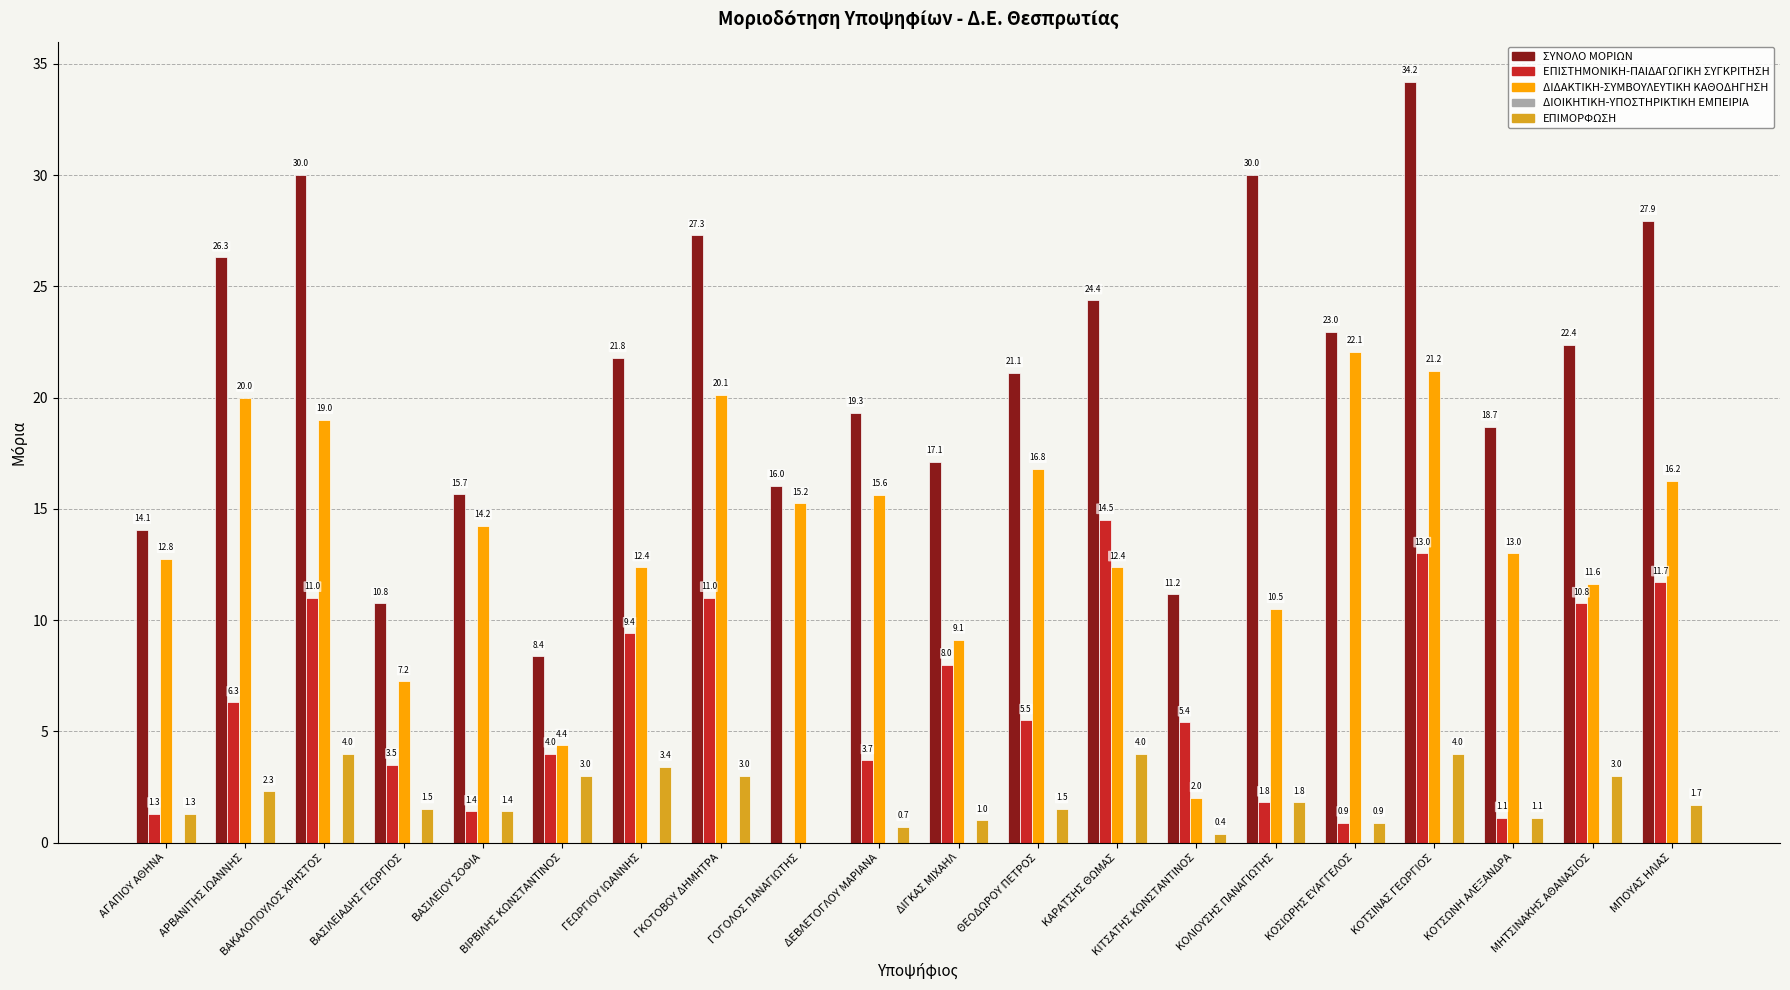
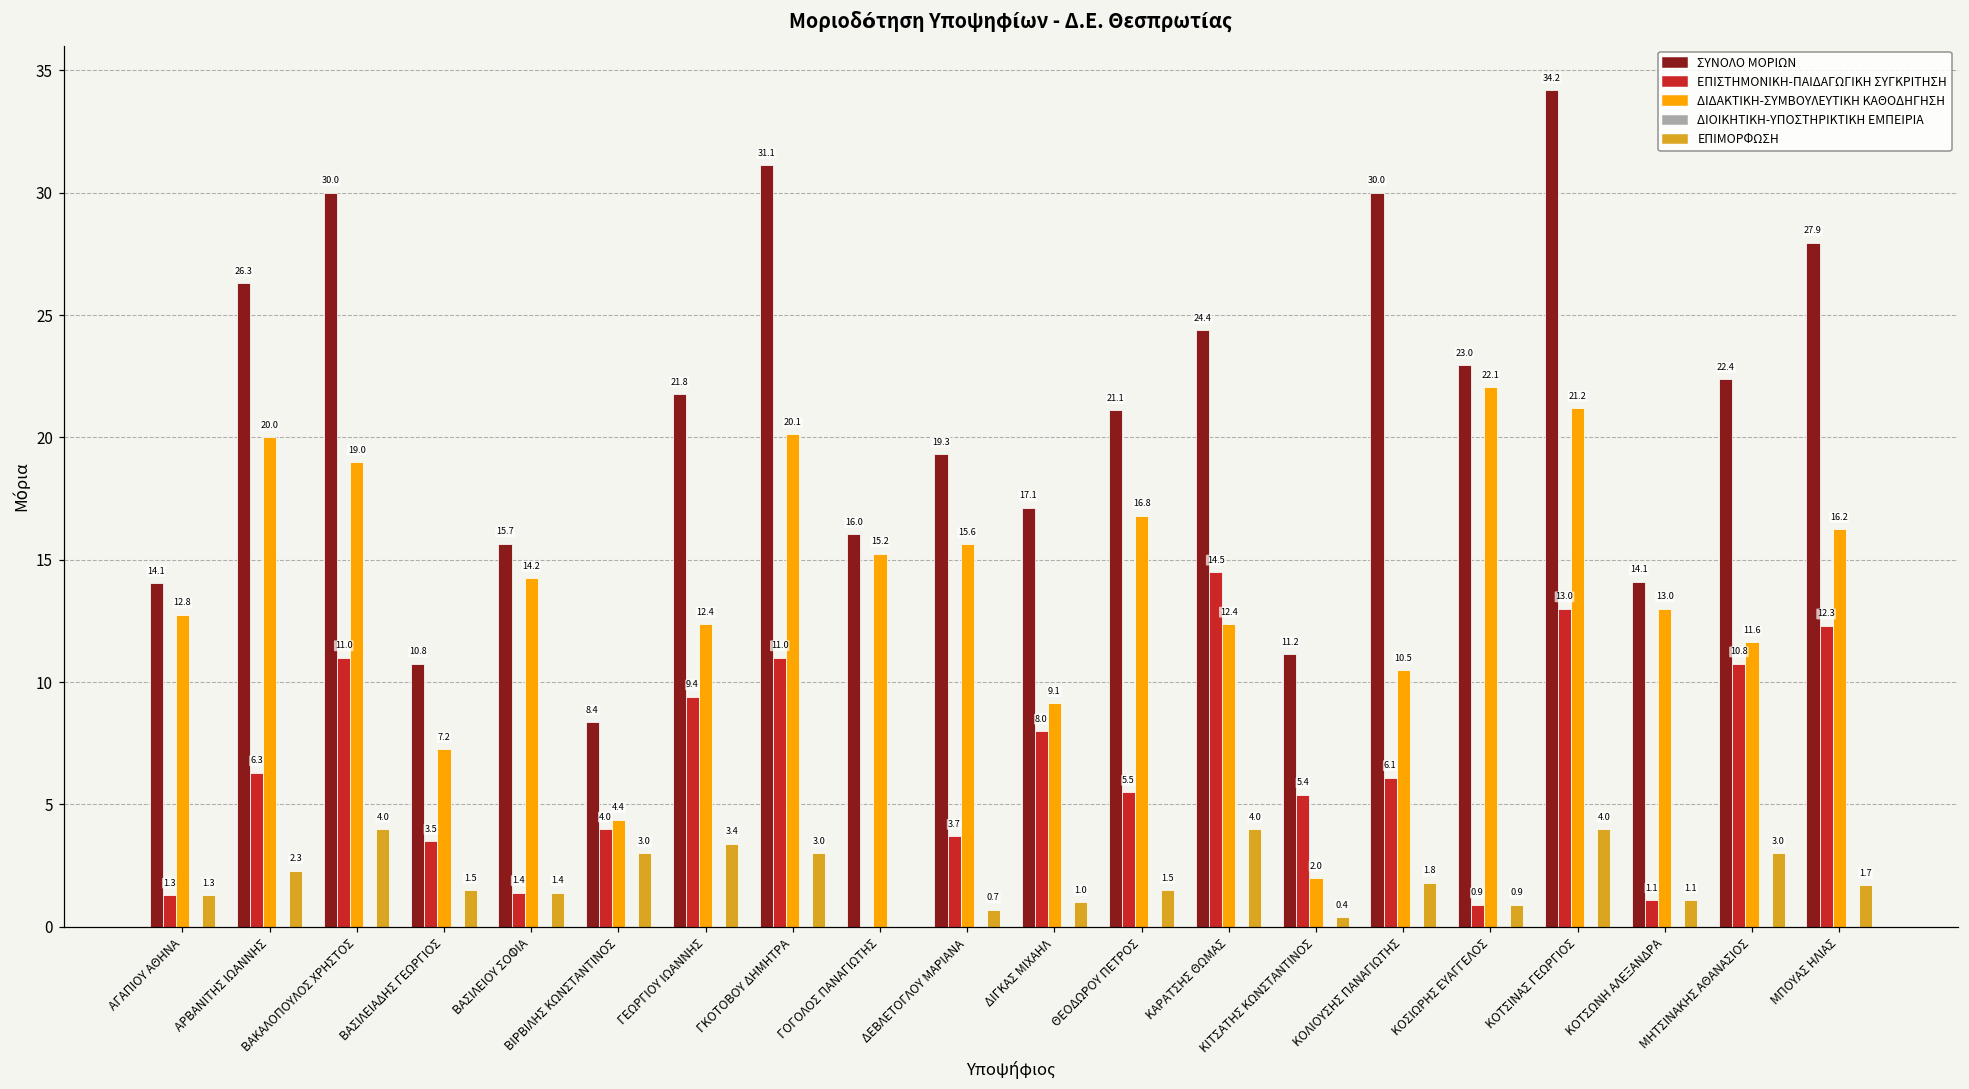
  {
    "ΣΥΝΟΛΟ ΜΟΡΙΩΝ": {
-     "ΓΚΟΤΟΒΟΥ ΔΗΜΗΤΡΑ": 27.3,
-     "ΚΟΤΣΩΝΗ ΑΛΕΞΑΝΔΡΑ": 18.7
+     "ΓΚΟΤΟΒΟΥ ΔΗΜΗΤΡΑ": 31.1,
+     "ΚΟΤΣΩΝΗ ΑΛΕΞΑΝΔΡΑ": 14.1
    },
    "ΕΠΙΣΤΗΜΟΝΙΚΗ-ΠΑΙΔΑΓΩΓΙΚΗ ΣΥΓΚΡΙΤΗΣΗ": {
-     "ΚΟΛΙΟΥΣΗΣ ΠΑΝΑΓΙΩΤΗΣ": 1.8,
-     "ΜΠΟΥΑΣ ΗΛΙΑΣ": 11.7
+     "ΚΟΛΙΟΥΣΗΣ ΠΑΝΑΓΙΩΤΗΣ": 6.1,
+     "ΜΠΟΥΑΣ ΗΛΙΑΣ": 12.3
    },
    "ΔΙΟΙΚΗΤΙΚΗ-ΥΠΟΣΤΗΡΙΚΤΙΚΗ ΕΜΠΕΙΡΙΑ": {
      "ΑΓΑΠΙΟΥ ΑΘΗΝΑ": 0.0,
      "ΑΡΒΑΝΙΤΗΣ ΙΩΑΝΝΗΣ": 0.0,
      "ΒΑΚΑΛΟΠΟΥΛΟΣ ΧΡΗΣΤΟΣ": 0.0,
      "ΒΑΣΙΛΕΙΑΔΗΣ ΓΕΩΡΓΙΟΣ": 0.0,
      "ΒΑΣΙΛΕΙΟΥ ΣΟΦΙΑ": 0.0,
      "ΒΙΡΒΙΛΗΣ ΚΩΝΣΤΑΝΤΙΝΟΣ": 0.0,
      "ΓΕΩΡΓΙΟΥ ΙΩΑΝΝΗΣ": 0.0,
      "ΓΚΟΤΟΒΟΥ ΔΗΜΗΤΡΑ": 0.0,
      "ΓΟΓΟΛΟΣ ΠΑΝΑΓΙΩΤΗΣ": 0.0,
      "ΔΕΒΛΕΤΟΓΛΟΥ ΜΑΡΙΑΝΑ": 0.0,
      "ΔΙΓΚΑΣ ΜΙΧΑΗΛ": 0.0,
      "ΘΕΟΔΩΡΟΥ ΠΕΤΡΟΣ": 0.0,
      "ΚΑΡΑΤΣΗΣ ΘΩΜΑΣ": 0.0,
      "ΚΙΤΣΑΤΗΣ ΚΩΝΣΤΑΝΤΙΝΟΣ": 0.0,
      "ΚΟΛΙΟΥΣΗΣ ΠΑΝΑΓΙΩΤΗΣ": 0.0,
      "ΚΟΣΙΩΡΗΣ ΕΥΑΓΓΕΛΟΣ": 0.0,
      "ΚΟΤΣΙΝΑΣ ΓΕΩΡΓΙΟΣ": 0.0,
      "ΚΟΤΣΩΝΗ ΑΛΕΞΑΝΔΡΑ": 0.0,
      "ΜΗΤΣΙΝΑΚΗΣ ΑΘΑΝΑΣΙΟΣ": 0.0,
      "ΜΠΟΥΑΣ ΗΛΙΑΣ": 0.0
    }
  }
